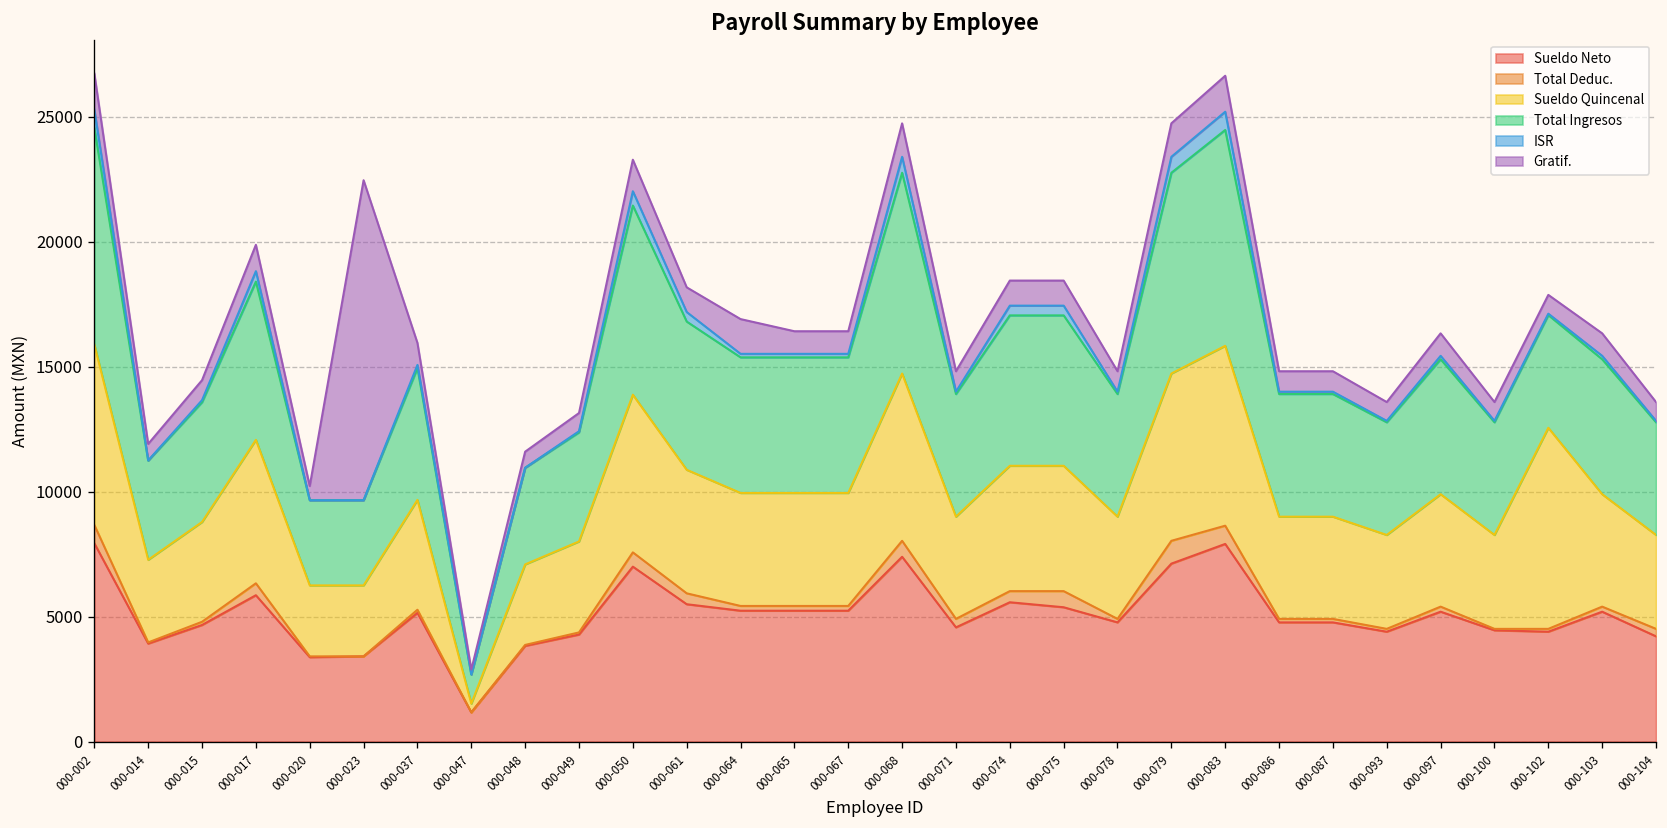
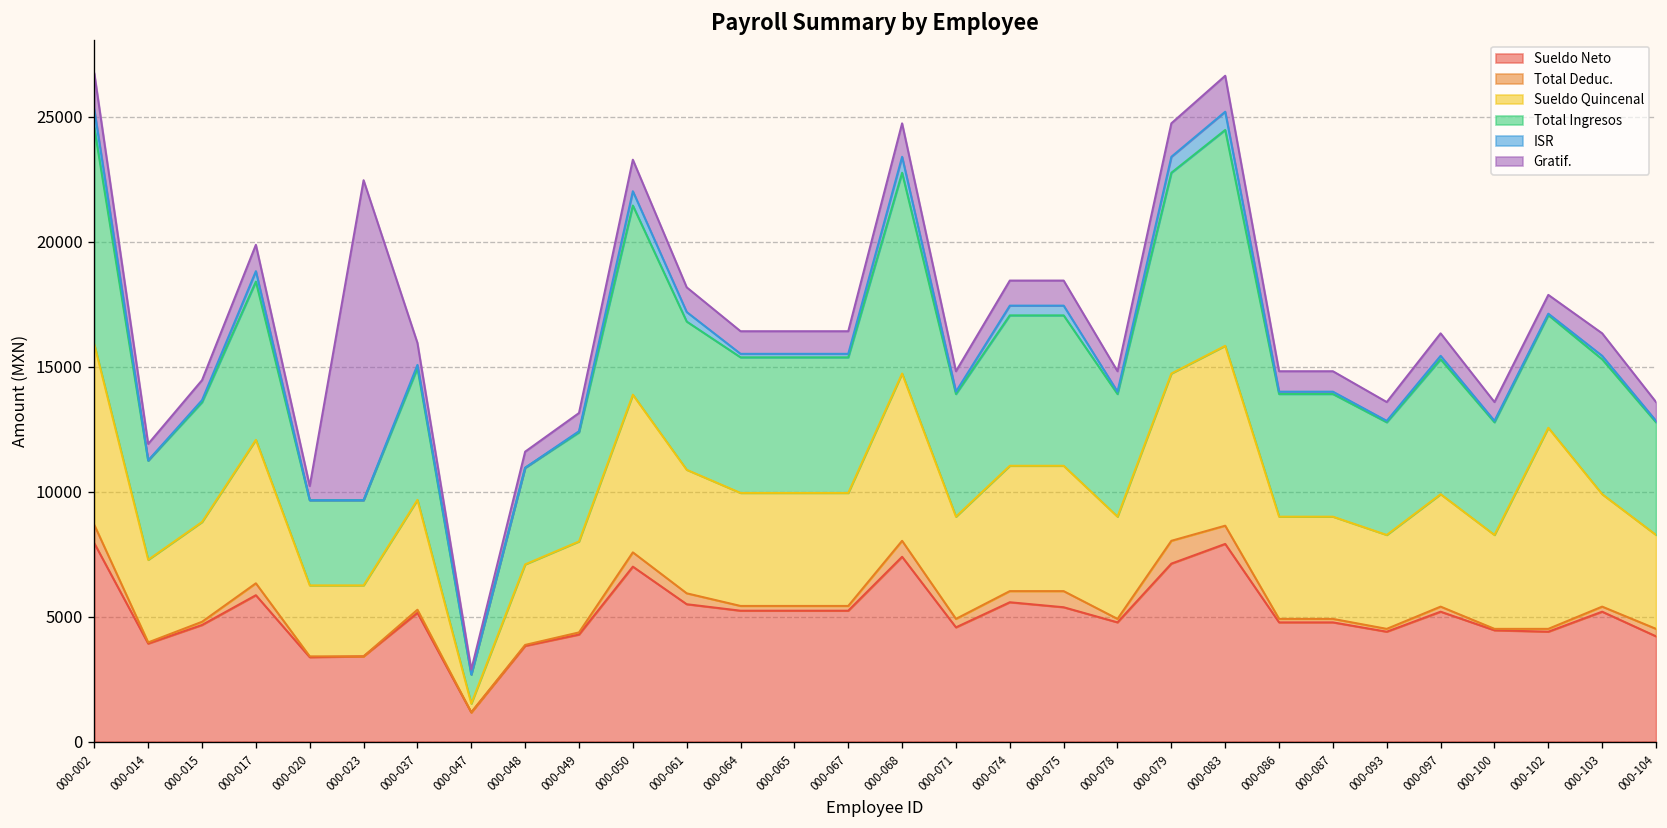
  {
    "Sueldo Quincenal": {
      "000-002": 7200,
      "000-014": 3300,
      "000-015": 4000,
      "000-017": 5700,
      "000-020": 2800,
      "000-023": 2800,
      "000-037": 4400,
      "000-047": 300,
      "000-048": 3200,
      "000-049": 3600,
      "000-050": 6300,
      "000-061": 4900,
      "000-064": 4500,
      "000-065": 4500,
      "000-067": 4500,
      "000-068": 6700,
      "000-071": 4100,
      "000-074": 5000,
      "000-075": 5000,
      "000-078": 4100,
      "000-079": 6700,
      "000-083": 7200,
      "000-086": 4100,
      "000-087": 4100,
      "000-093": 3800,
      "000-097": 4500,
      "000-100": 3800,
      "000-102": 8000,
      "000-103": 4500,
      "000-104": 3800
    },
    "Total Ingresos": {
      "000-002": 8700,
      "000-017": 6300,
      "000-037": 5300,
      "000-050": 7600,
      "000-061": 5900,
      "000-064": 5400,
      "000-065": 5400,
      "000-067": 5400,
      "000-068": 8000,
      "000-074": 6000,
      "000-075": 6000,
      "000-079": 8000,
      "000-083": 8600,
      "000-097": 5400,
      "000-103": 5400
    },
    "ISR": {
      "000-002": 700,
      "000-017": 400,
      "000-037": 100,
      "000-050": 600,
      "000-061": 400,
      "000-064": 100,
      "000-065": 100,
      "000-067": 100,
      "000-068": 600,
      "000-074": 400,
      "000-075": 400,
      "000-079": 600,
      "000-083": 700,
      "000-097": 100,
      "000-103": 100
    },
    "Gratif.": {
      "000-002": 1400,
      "000-014": 700,
      "000-015": 800,
      "000-017": 1100,
      "000-020": 600,
      "000-023": 12800,
      "000-037": 900,
      "000-047": 200,
      "000-048": 600,
      "000-049": 700,
      "000-050": 1300,
      "000-061": 1000,
-     "000-064": 1400,
+     "000-064": 900,
      "000-065": 900,
      "000-067": 900,
      "000-068": 1300,
      "000-071": 800,
      "000-074": 1000,
      "000-075": 1000,
      "000-078": 800,
      "000-079": 1300,
      "000-083": 1400,
      "000-086": 800,
      "000-087": 800,
      "000-093": 800,
      "000-097": 900,
      "000-100": 800,
      "000-102": 800,
      "000-103": 900,
      "000-104": 800
    }
  }
